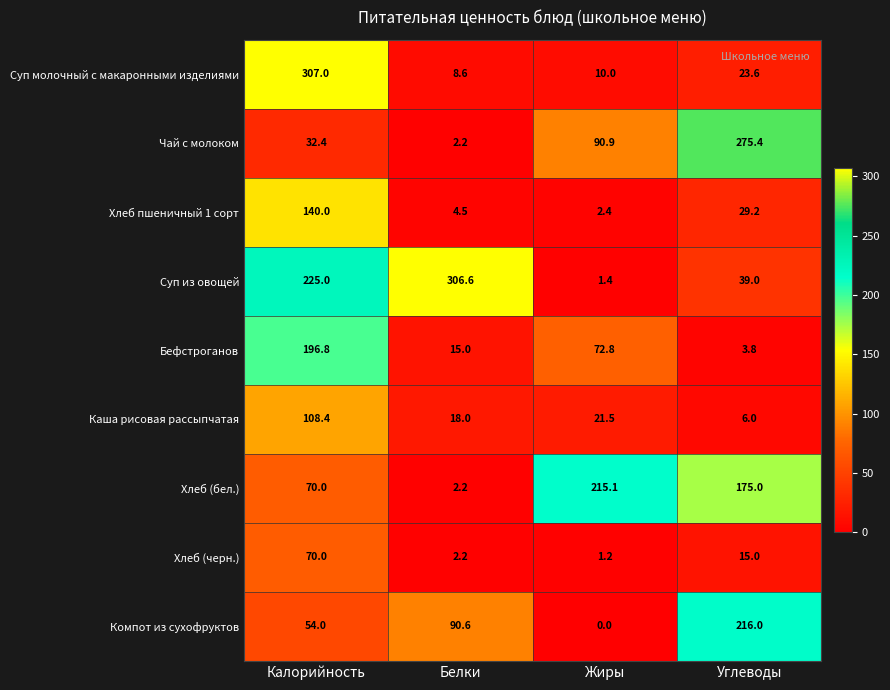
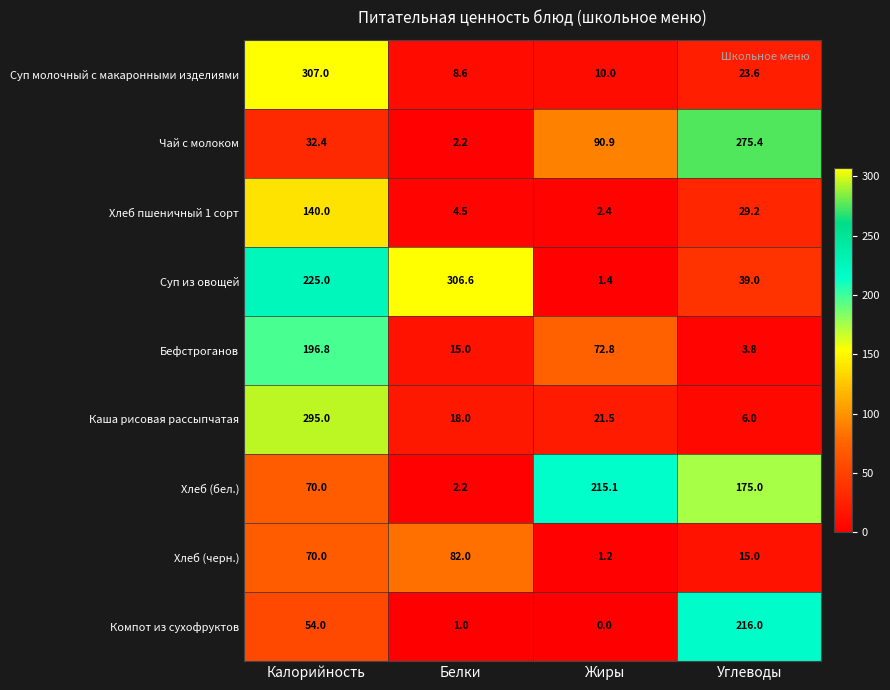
  {
    "Суп молочный с макаронными изделиями": {
      "Калорийность": 307.0,
      "Белки": 8.6,
      "Жиры": 10.0
    },
    "Чай с молоком": {
      "Калорийность": 32.4,
      "Белки": 2.2,
      "Жиры": 90.9,
      "Углеводы": 275.4
    },
    "Хлеб пшеничный 1 сорт": {
      "Калорийность": 140.0,
      "Белки": 4.5,
      "Жиры": 2.4,
      "Углеводы": 29.2
    },
    "Суп из овощей": {
      "Калорийность": 225.0,
      "Белки": 306.6,
      "Жиры": 1.4,
      "Углеводы": 39.0
    },
    "Бефстроганов": {
      "Калорийность": 196.8,
      "Белки": 15.0,
      "Жиры": 72.8,
      "Углеводы": 3.8
    },
    "Каша рисовая рассыпчатая": {
-     "Калорийность": 108.4,
+     "Калорийность": 295.0,
      "Белки": 18.0,
      "Жиры": 21.5,
      "Углеводы": 6.0
    },
    "Хлеб (бел.)": {
      "Калорийность": 70.0,
      "Белки": 2.2,
      "Жиры": 215.1,
      "Углеводы": 175.0
    },
    "Хлеб (черн.)": {
      "Калорийность": 70.0,
-     "Белки": 2.2,
+     "Белки": 82.0,
      "Жиры": 1.2,
      "Углеводы": 15.0
    },
    "Компот из сухофруктов": {
      "Калорийность": 54.0,
-     "Белки": 90.6,
+     "Белки": 1.0,
      "Жиры": 0.0,
      "Углеводы": 216.0
    }
  }
